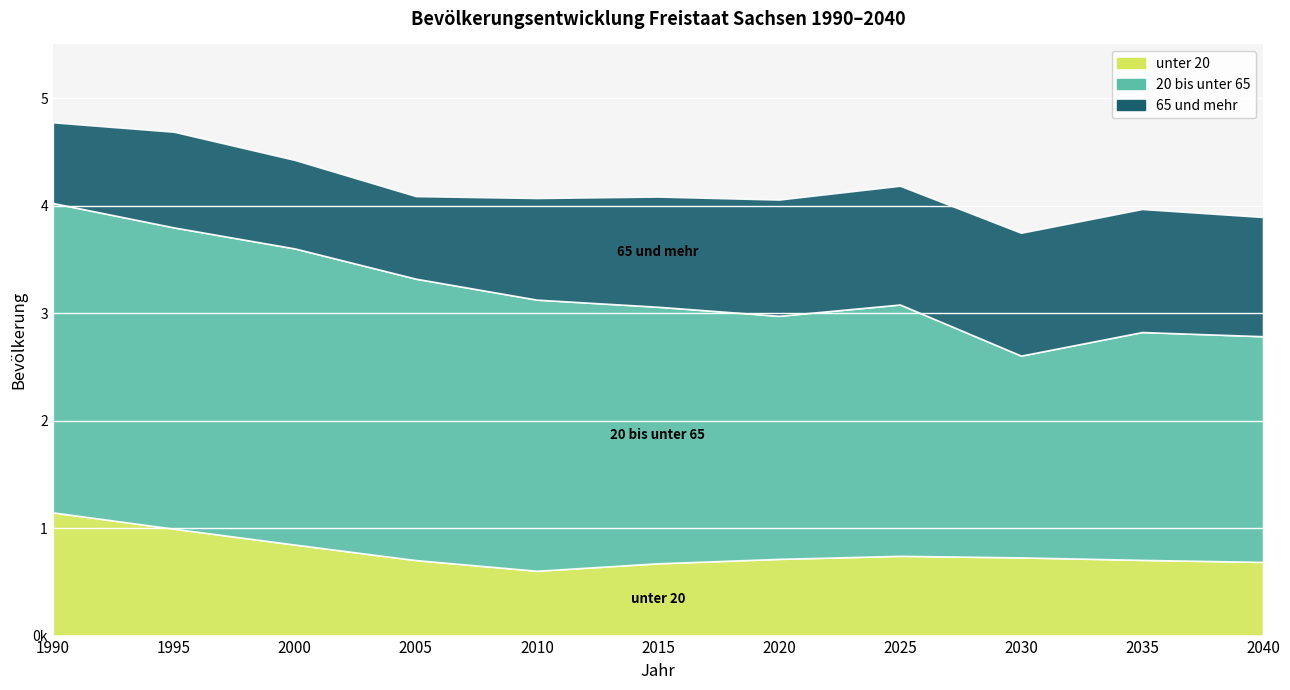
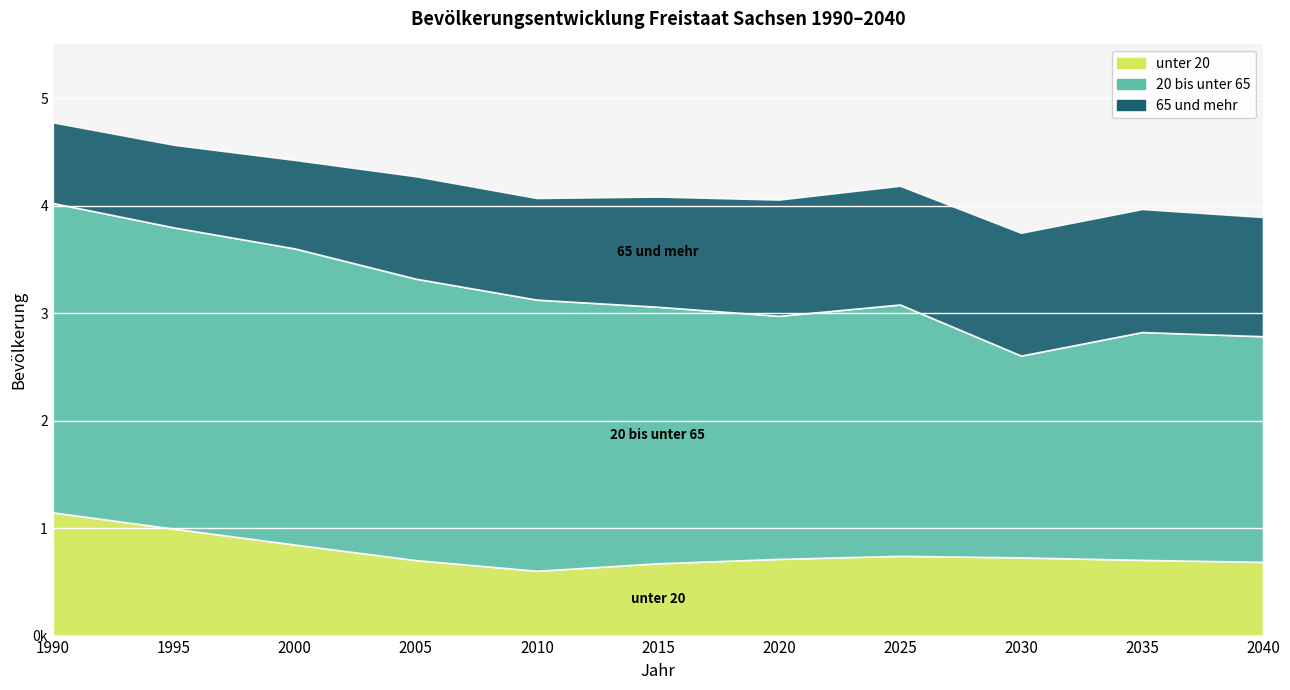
  {
    "unter 20": {
      "1990": 1.15,
      "1995": 0.99,
      "2000": 0.85,
      "2005": 0.70,
      "2010": 0.60,
      "2015": 0.67,
      "2020": 0.71,
      "2025": 0.74,
      "2030": 0.73,
      "2035": 0.70,
      "2040": 0.69
    },
    "20 bis unter 65": {
      "1990": 2.88,
      "1995": 2.80,
      "2000": 2.76,
      "2005": 2.62,
      "2010": 2.52,
      "2015": 2.39,
      "2020": 2.26,
      "2025": 2.34,
      "2030": 1.88,
      "2035": 2.12,
      "2040": 2.10
    },
    "65 und mehr": {
      "1990": 0.75,
-     "1995": 0.89,
+     "1995": 0.77,
      "2000": 0.82,
-     "2005": 0.77,
+     "2005": 0.95,
      "2010": 0.95,
      "2015": 1.03,
      "2020": 1.08,
      "2025": 1.11,
      "2030": 1.14,
      "2035": 1.15,
      "2040": 1.11
    }
  }
